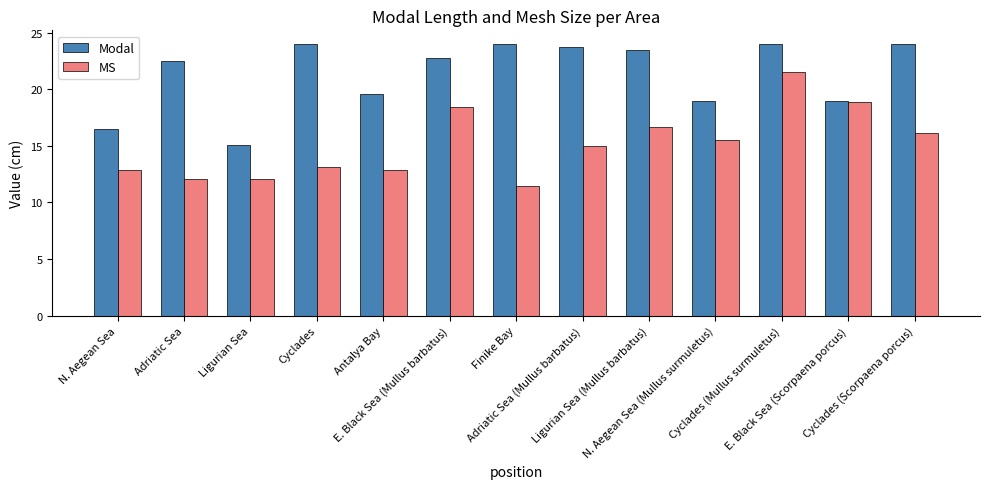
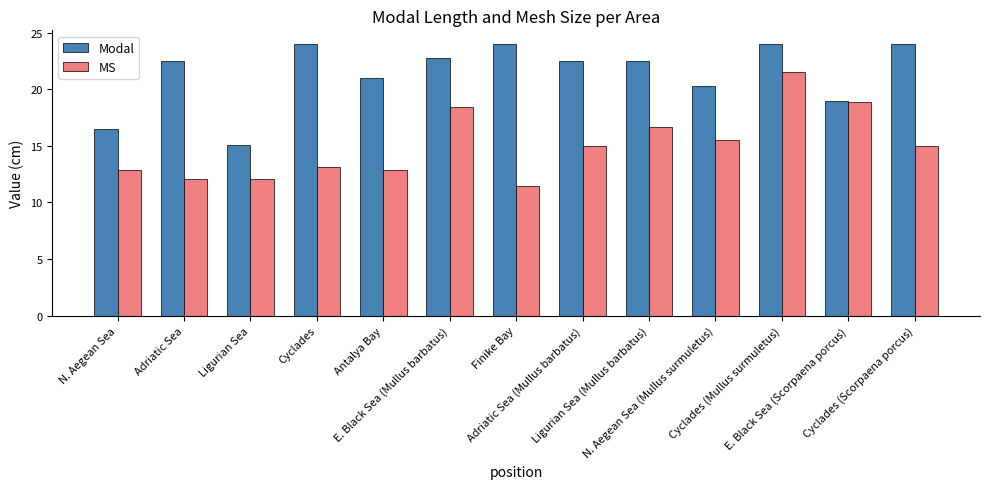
  {
    "Modal": {
      "N. Aegean Sea": 16.5,
      "Adriatic Sea": 22.5,
      "Ligurian Sea": 15.1,
      "Cyclades": 24.0,
-     "Antalya Bay": 19.6,
+     "Antalya Bay": 21.0,
      "E. Black Sea (Mullus barbatus)": 22.8,
      "Finike Bay": 24.0,
-     "Adriatic Sea (Mullus barbatus)": 23.7,
-     "Ligurian Sea (Mullus barbatus)": 23.5,
-     "N. Aegean Sea (Mullus surmuletus)": 19.0,
+     "Adriatic Sea (Mullus barbatus)": 22.5,
+     "Ligurian Sea (Mullus barbatus)": 22.5,
+     "N. Aegean Sea (Mullus surmuletus)": 20.3,
      "Cyclades (Mullus surmuletus)": 24.0,
      "E. Black Sea (Scorpaena porcus)": 19.0,
      "Cyclades (Scorpaena porcus)": 24.0
    },
    "MS": {
      "N. Aegean Sea": 12.9,
      "Adriatic Sea": 12.1,
      "Ligurian Sea": 12.1,
      "Cyclades": 13.2,
      "Antalya Bay": 12.9,
      "E. Black Sea (Mullus barbatus)": 18.4,
      "Finike Bay": 11.4,
      "Adriatic Sea (Mullus barbatus)": 15.0,
      "Ligurian Sea (Mullus barbatus)": 16.7,
      "N. Aegean Sea (Mullus surmuletus)": 15.5,
      "Cyclades (Mullus surmuletus)": 21.5,
      "E. Black Sea (Scorpaena porcus)": 18.9,
-     "Cyclades (Scorpaena porcus)": 16.1
+     "Cyclades (Scorpaena porcus)": 15.0
    }
  }
